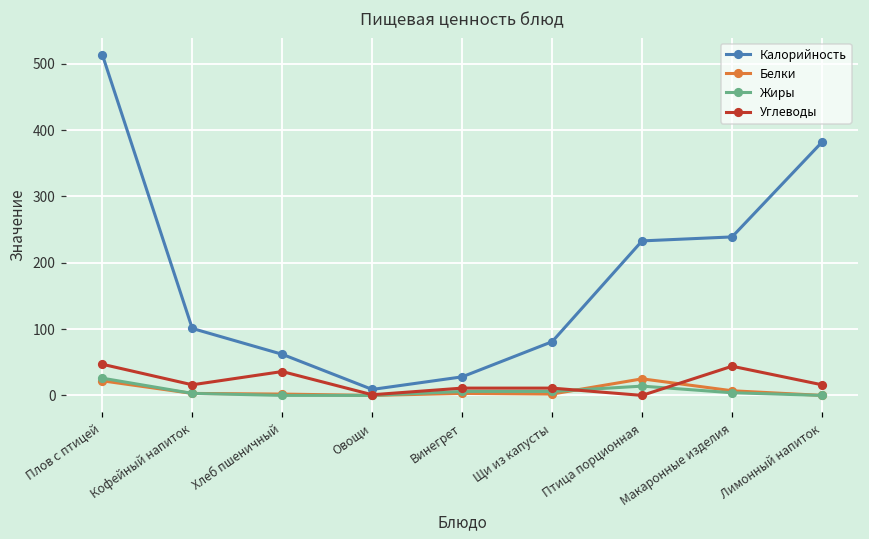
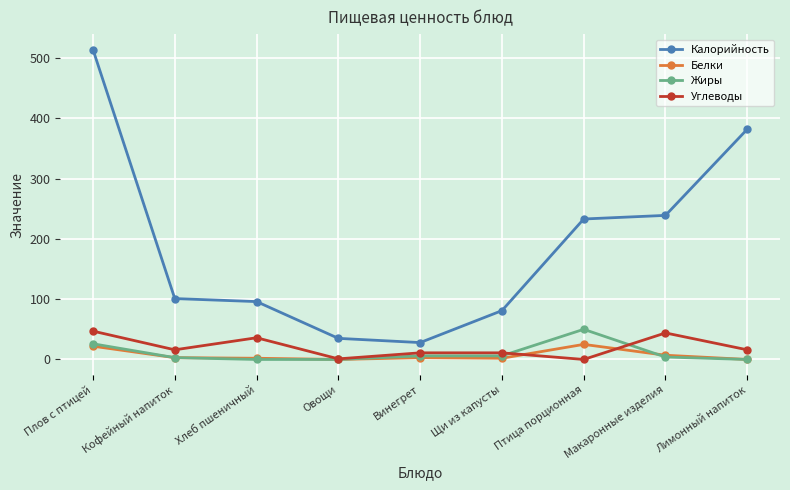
  {
    "Калорийность": {
      "Плов с птицей": 510,
      "Кофейный напиток": 100,
-     "Хлеб пшеничный": 60,
-     "Овощи": 10,
+     "Хлеб пшеничный": 100,
+     "Овощи": 40,
      "Винегрет": 30,
      "Щи из капусты": 80,
      "Птица порционная": 230,
      "Макаронные изделия": 240,
      "Лимонный напиток": 380
    },
    "Белки": {
      "Птица порционная": 30
    },
    "Жиры": {
-     "Птица порционная": 10
+     "Птица порционная": 50
    },
    "Углеводы": {
      "Плов с птицей": 50,
      "Кофейный напиток": 20,
      "Хлеб пшеничный": 40,
      "Винегрет": 10,
      "Щи из капусты": 10,
      "Птица порционная": 0,
      "Макаронные изделия": 40,
      "Лимонный напиток": 20
    }
  }
